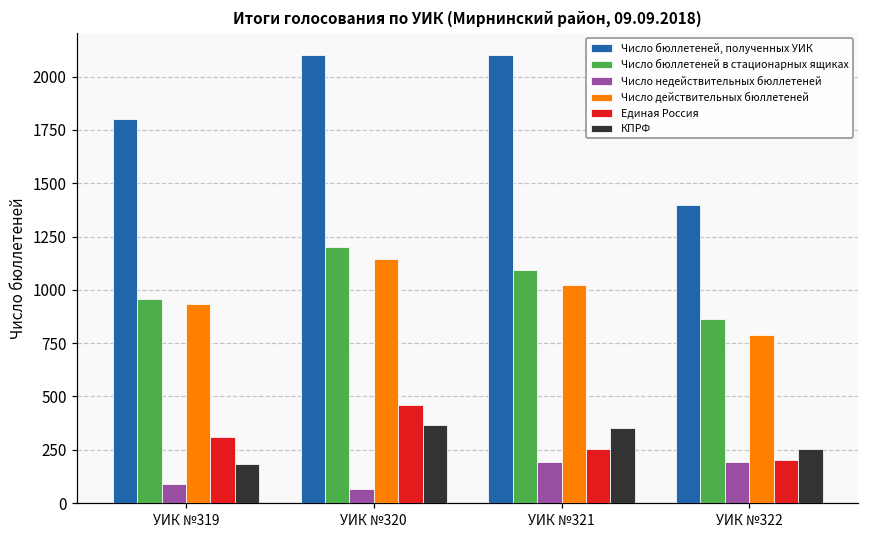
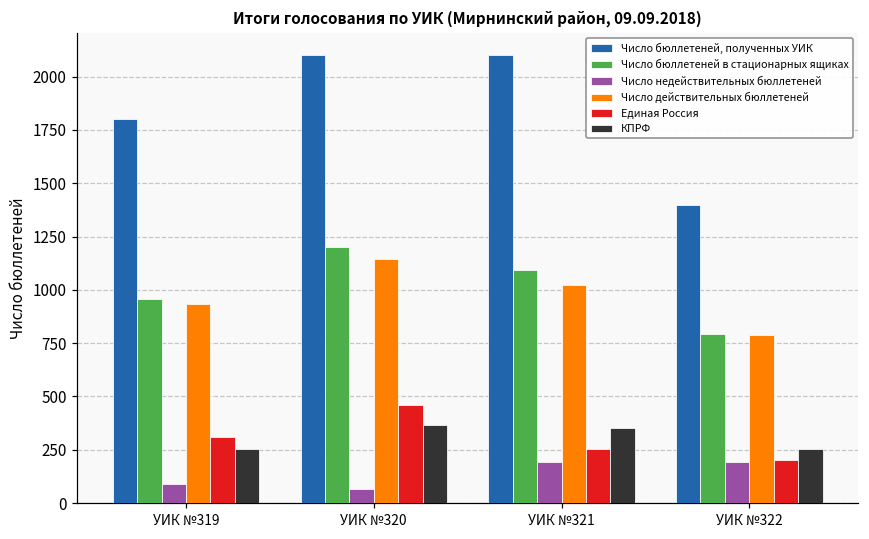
  {
    "Число бюллетеней, полученных УИК": {
      "УИК №319": 1800,
      "УИК №320": 2100,
      "УИК №321": 2100,
      "УИК №322": 1400
    },
    "Число бюллетеней в стационарных ящиках": {
      "УИК №319": 960,
      "УИК №320": 1200,
      "УИК №321": 1090,
-     "УИК №322": 860
+     "УИК №322": 790
    },
    "Число недействительных бюллетеней": {
      "УИК №319": 90,
      "УИК №320": 70,
      "УИК №321": 190,
      "УИК №322": 190
    },
    "Число действительных бюллетеней": {
      "УИК №319": 940,
      "УИК №320": 1140,
      "УИК №321": 1020,
      "УИК №322": 790
    },
    "Единая Россия": {
      "УИК №319": 310,
      "УИК №320": 460,
      "УИК №321": 260,
      "УИК №322": 200
    },
    "КПРФ": {
-     "УИК №319": 190,
+     "УИК №319": 250,
      "УИК №320": 370,
      "УИК №321": 350,
      "УИК №322": 250
    }
  }
